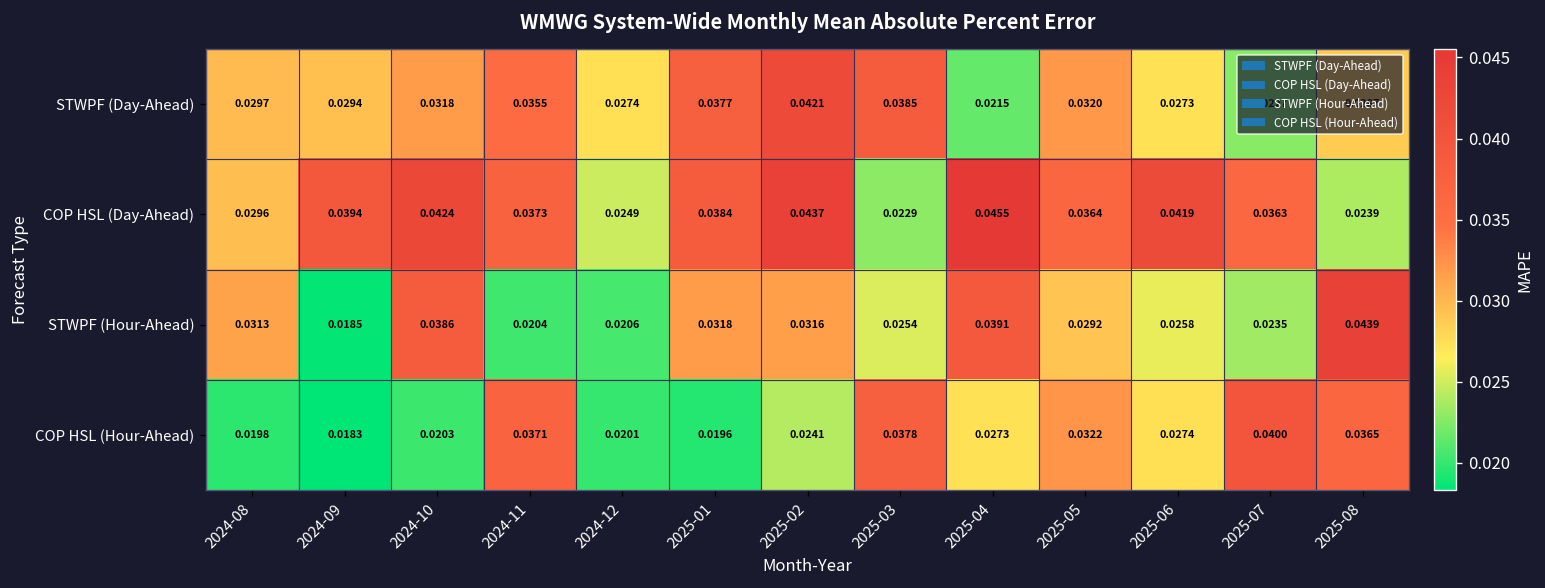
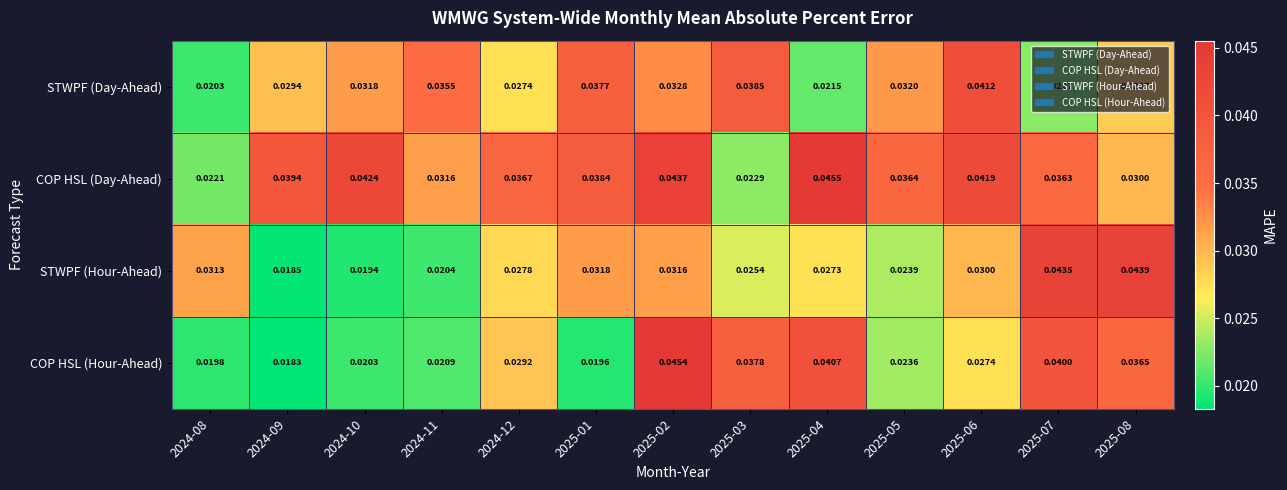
  {
    "STWPF (Day-Ahead)": {
-     "2024-08": 0.0297,
+     "2024-08": 0.0203,
      "2024-09": 0.0294,
      "2024-10": 0.0318,
      "2024-11": 0.0355,
      "2024-12": 0.0274,
      "2025-01": 0.0377,
-     "2025-02": 0.0421,
+     "2025-02": 0.0328,
      "2025-03": 0.0385,
      "2025-04": 0.0215,
      "2025-05": 0.0320,
-     "2025-06": 0.0273
+     "2025-06": 0.0412
    },
    "COP HSL (Day-Ahead)": {
-     "2024-08": 0.0296,
+     "2024-08": 0.0221,
      "2024-09": 0.0394,
      "2024-10": 0.0424,
-     "2024-11": 0.0373,
-     "2024-12": 0.0249,
+     "2024-11": 0.0316,
+     "2024-12": 0.0367,
      "2025-01": 0.0384,
      "2025-02": 0.0437,
      "2025-03": 0.0229,
      "2025-04": 0.0455,
      "2025-05": 0.0364,
      "2025-06": 0.0419,
      "2025-07": 0.0363,
-     "2025-08": 0.0239
+     "2025-08": 0.0300
    },
    "STWPF (Hour-Ahead)": {
      "2024-08": 0.0313,
      "2024-09": 0.0185,
-     "2024-10": 0.0386,
+     "2024-10": 0.0194,
      "2024-11": 0.0204,
-     "2024-12": 0.0206,
+     "2024-12": 0.0278,
      "2025-01": 0.0318,
      "2025-02": 0.0316,
      "2025-03": 0.0254,
-     "2025-04": 0.0391,
-     "2025-05": 0.0292,
-     "2025-06": 0.0258,
-     "2025-07": 0.0235,
+     "2025-04": 0.0273,
+     "2025-05": 0.0239,
+     "2025-06": 0.0300,
+     "2025-07": 0.0435,
      "2025-08": 0.0439
    },
    "COP HSL (Hour-Ahead)": {
      "2024-08": 0.0198,
      "2024-09": 0.0183,
      "2024-10": 0.0203,
-     "2024-11": 0.0371,
-     "2024-12": 0.0201,
+     "2024-11": 0.0209,
+     "2024-12": 0.0292,
      "2025-01": 0.0196,
-     "2025-02": 0.0241,
+     "2025-02": 0.0454,
      "2025-03": 0.0378,
-     "2025-04": 0.0273,
-     "2025-05": 0.0322,
+     "2025-04": 0.0407,
+     "2025-05": 0.0236,
      "2025-06": 0.0274,
      "2025-07": 0.0400,
      "2025-08": 0.0365
    }
  }
